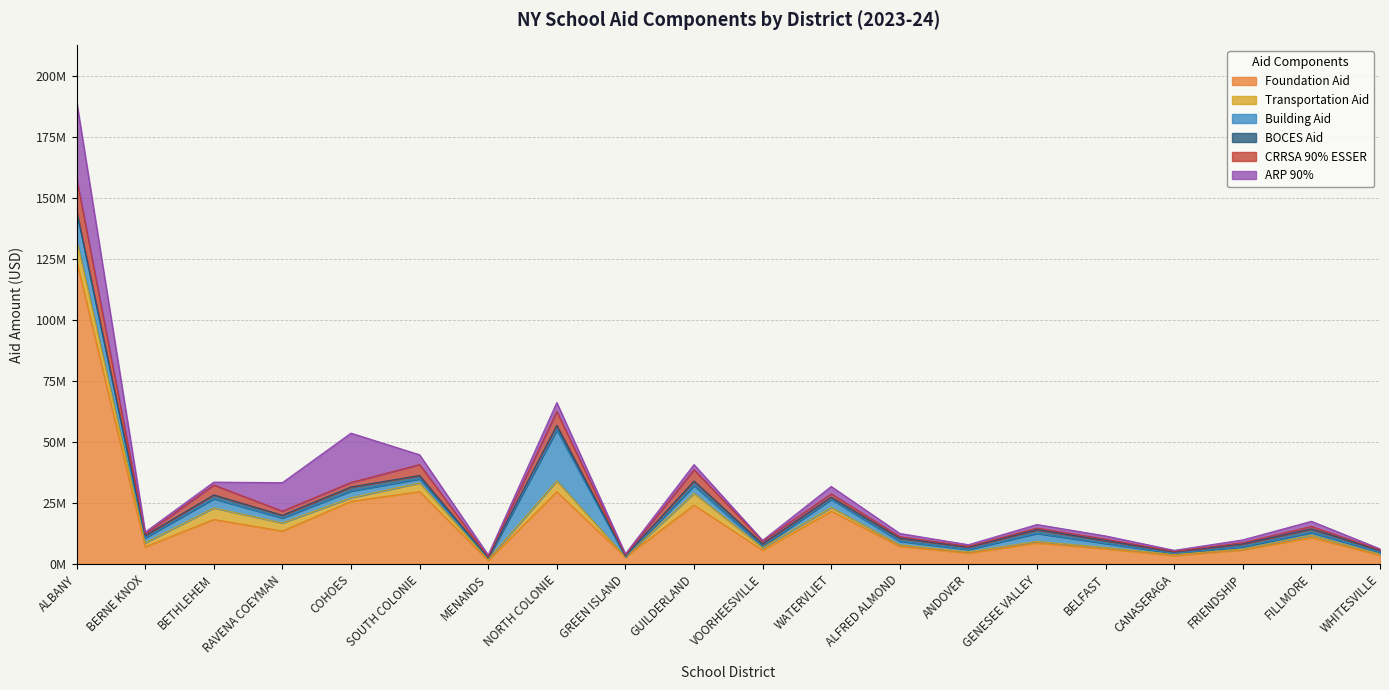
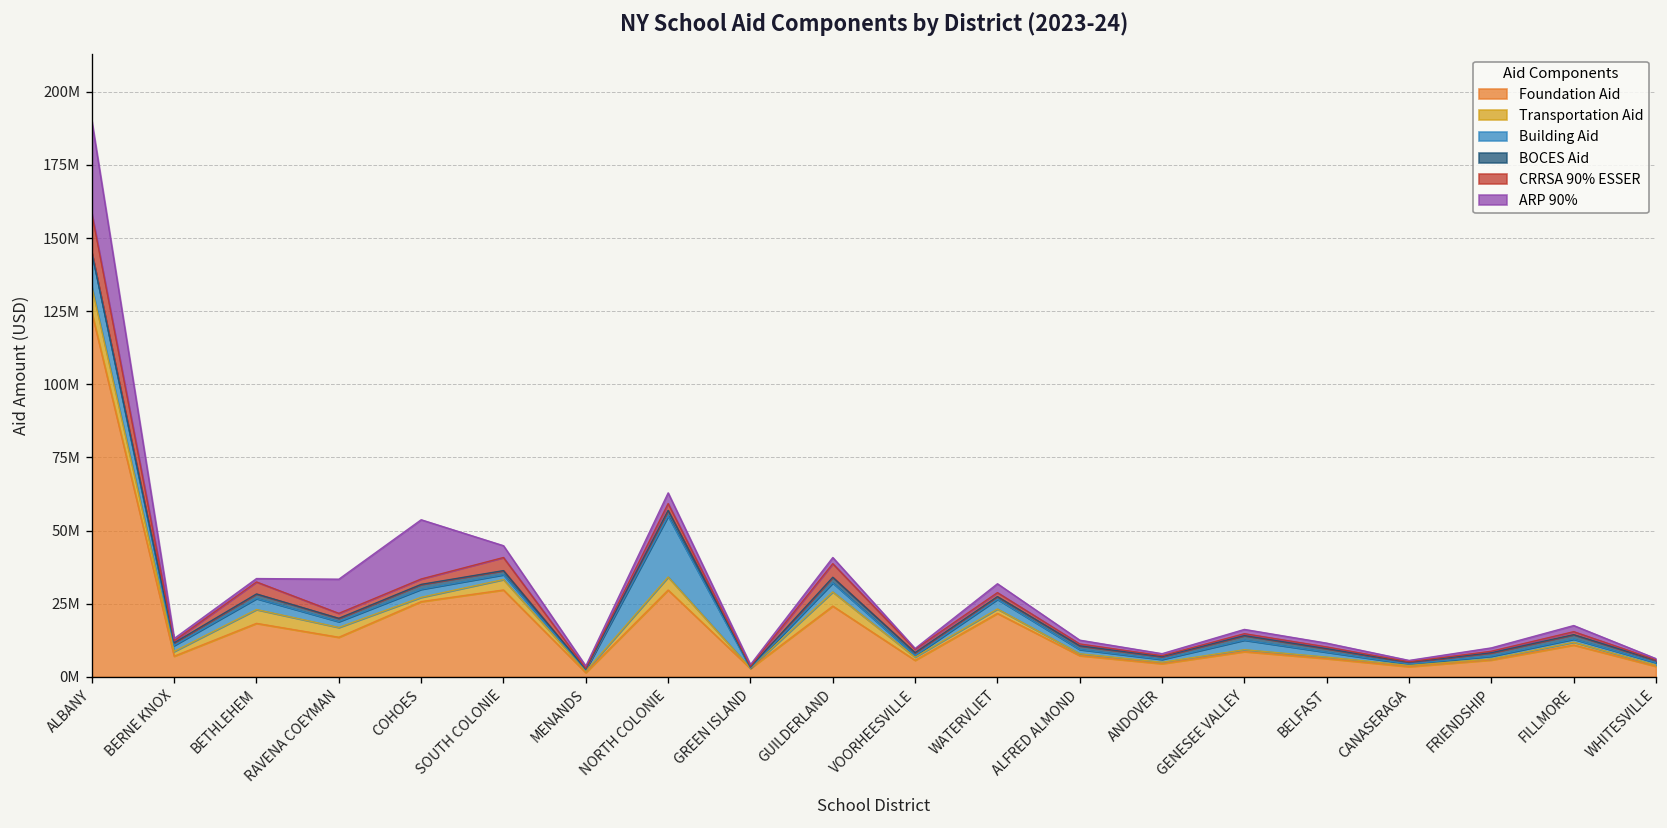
  {
    "Building Aid": {
      "BETHLEHEM": 4000000,
      "RAVENA COEYMAN": 2000000,
      "COHOES": 3000000,
      "SOUTH COLONIE": 2000000,
      "NORTH COLONIE": 21000000,
      "GUILDERLAND": 3000000,
      "ALFRED ALMOND": 1000000,
      "GENESEE VALLEY": 3000000,
      "BELFAST": 2000000,
      "FILLMORE": 1000000
    },
    "BOCES Aid": {
      "BETHLEHEM": 2000000,
      "RAVENA COEYMAN": 1000000,
      "COHOES": 2000000,
      "SOUTH COLONIE": 1000000,
      "NORTH COLONIE": 2000000,
      "GUILDERLAND": 2000000
    },
    "CRRSA 90% ESSER": {
      "ALBANY": 14000000,
      "BETHLEHEM": 4000000,
      "RAVENA COEYMAN": 2000000,
      "COHOES": 2000000,
      "SOUTH COLONIE": 4000000,
-     "NORTH COLONIE": 6000000,
+     "NORTH COLONIE": 2000000,
      "GUILDERLAND": 5000000,
      "WATERVLIET": 1000000
    },
    "ARP 90%": {
      "ALBANY": 32000000,
      "BETHLEHEM": 1000000,
      "RAVENA COEYMAN": 12000000,
      "COHOES": 20000000,
      "SOUTH COLONIE": 4000000,
      "NORTH COLONIE": 4000000,
      "GUILDERLAND": 2000000,
      "WATERVLIET": 3000000,
      "ALFRED ALMOND": 1000000,
      "GENESEE VALLEY": 1000000,
      "BELFAST": 1000000,
      "FRIENDSHIP": 1000000,
      "FILLMORE": 2000000
    }
  }
